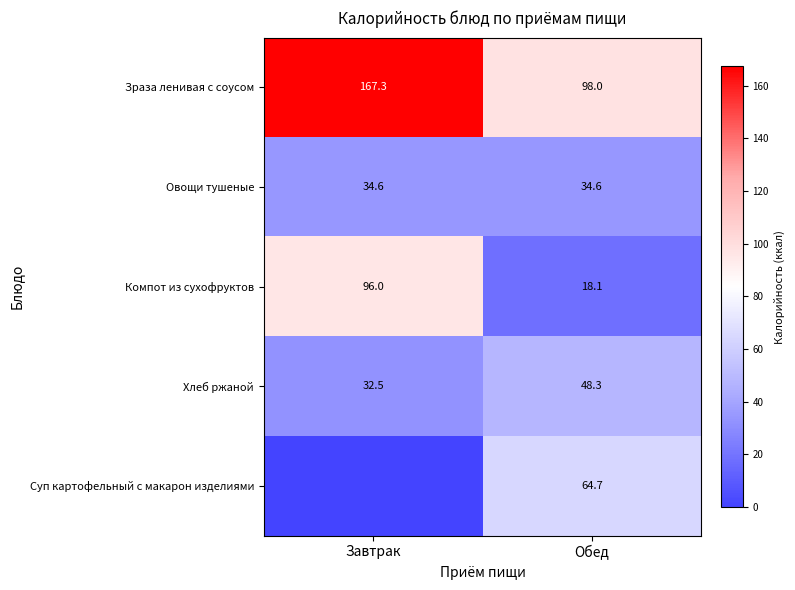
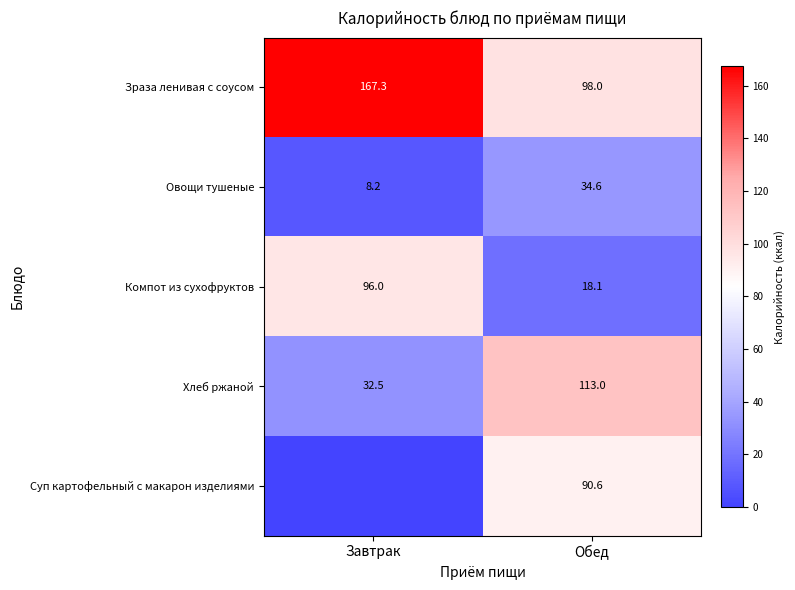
  {
    "Зраза ленивая с соусом": {
      "Завтрак": 167.3,
      "Обед": 98.0
    },
    "Овощи тушеные": {
-     "Завтрак": 34.6,
+     "Завтрак": 8.2,
      "Обед": 34.6
    },
    "Компот из сухофруктов": {
      "Завтрак": 96.0,
      "Обед": 18.1
    },
    "Хлеб ржаной": {
      "Завтрак": 32.5,
-     "Обед": 48.3
+     "Обед": 113.0
    },
    "Суп картофельный с макарон изделиями": {
-     "Обед": 64.7
+     "Обед": 90.6
    }
  }
